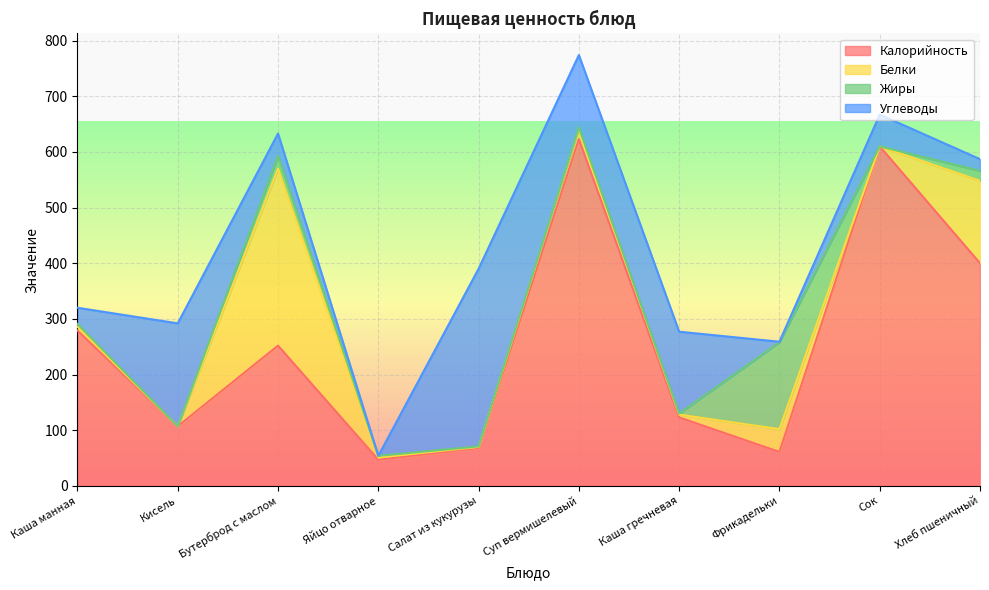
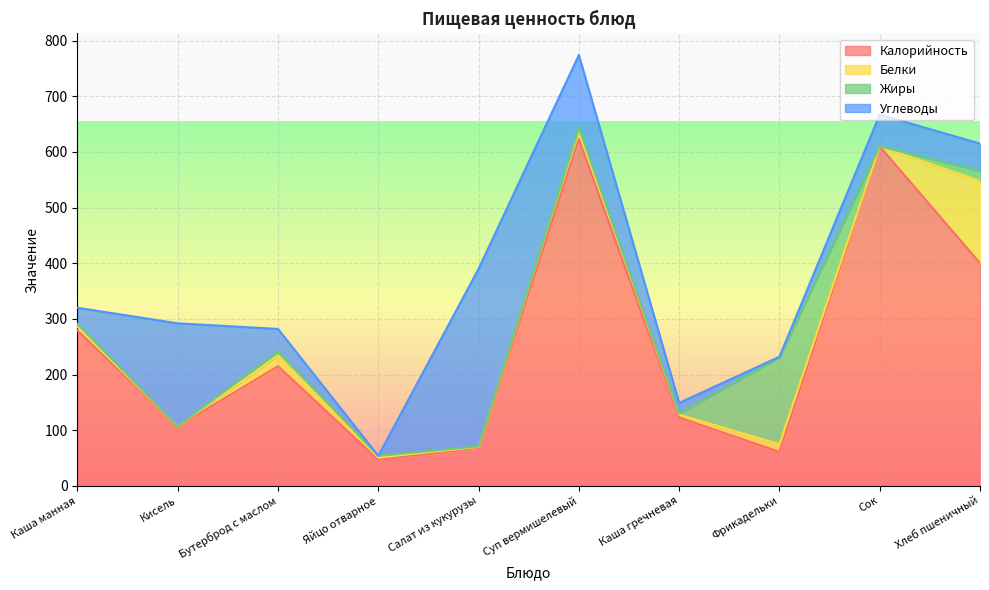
  {
    "Калорийность": {
      "Каша манная": 280,
-     "Бутерброд с маслом": 250,
+     "Бутерброд с маслом": 220,
      "Суп вермишелевый": 620,
      "Каша гречневая": 120,
      "Фрикадельки": 60,
      "Хлеб пшеничный": 400
    },
    "Белки": {
      "Каша манная": 10,
-     "Бутерброд с маслом": 320,
-     "Фрикадельки": 40,
+     "Бутерброд с маслом": 20,
+     "Фрикадельки": 10,
      "Хлеб пшеничный": 150
    },
    "Жиры": {
      "Каша манная": 10,
-     "Бутерброд с маслом": 20,
+     "Бутерброд с маслом": 10,
      "Хлеб пшеничный": 20
    },
    "Углеводы": {
      "Каша манная": 30,
      "Кисель": 190,
      "Бутерброд с маслом": 40,
      "Салат из кукурузы": 320,
      "Суп вермишелевый": 130,
-     "Каша гречневая": 150,
-     "Хлеб пшеничный": 20
+     "Каша гречневая": 20,
+     "Хлеб пшеничный": 50
    }
  }
